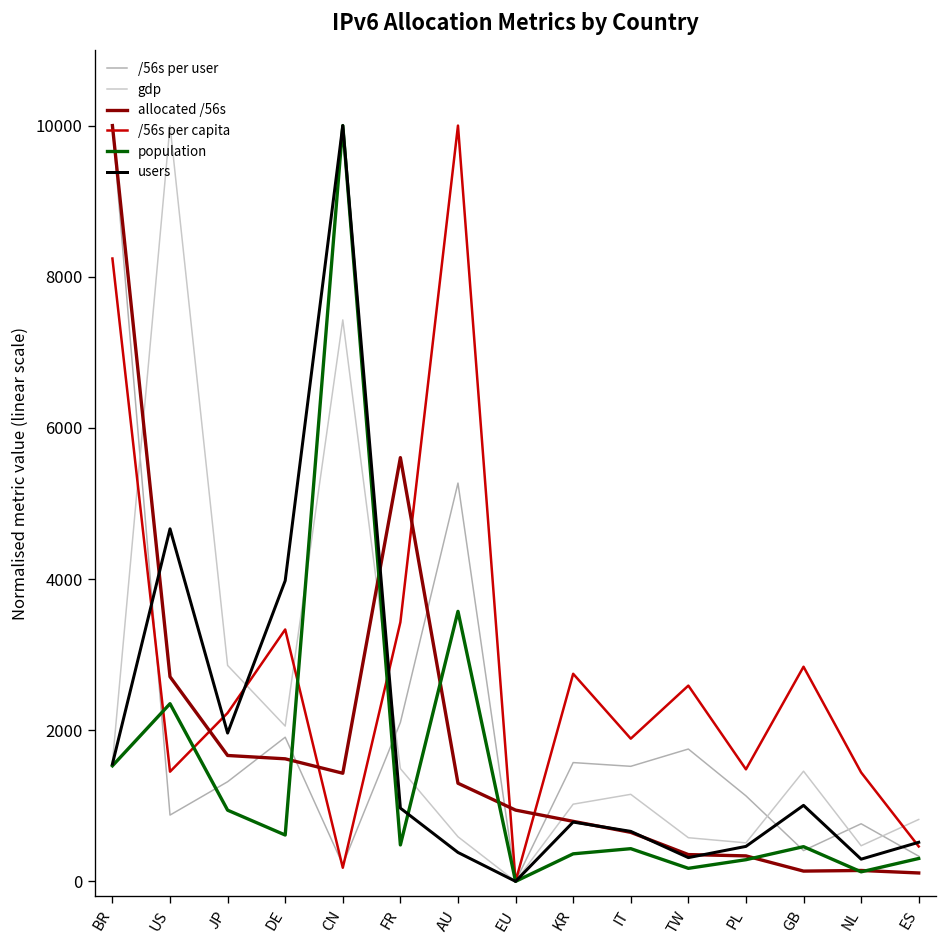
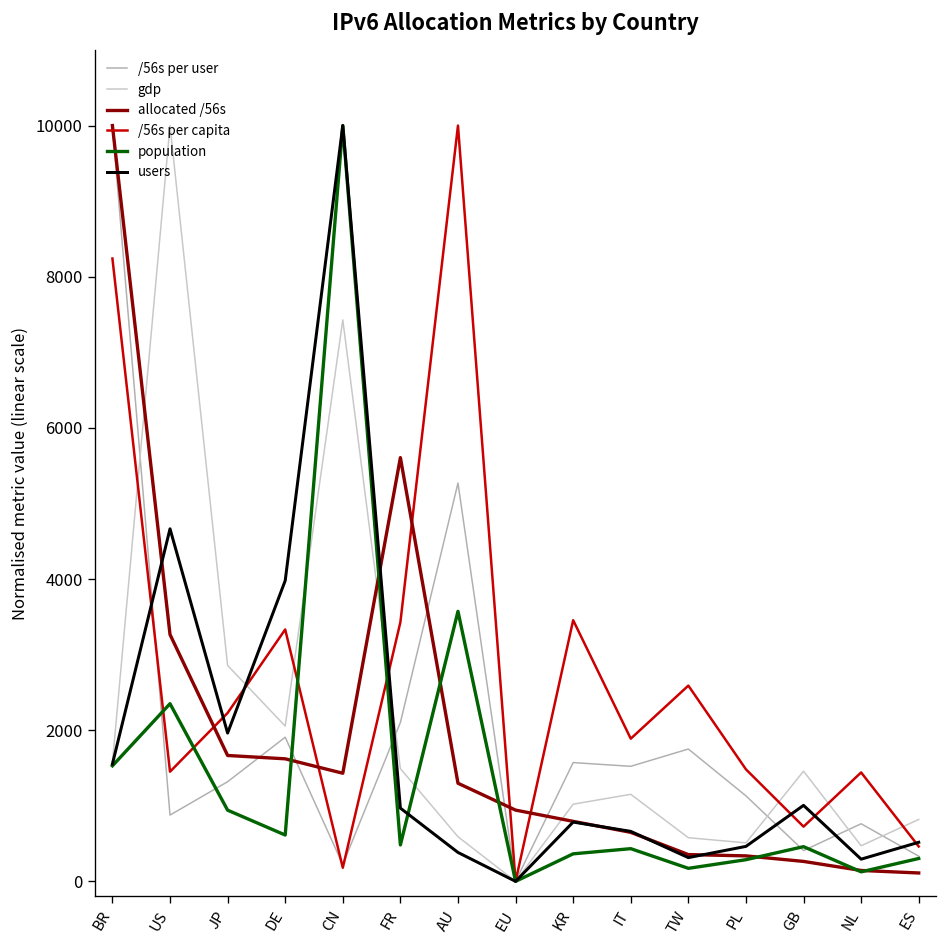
  {
    "allocated /56s": {
-     "US": 2700,
+     "US": 3300,
      "JP": 1700,
      "DE": 1600,
      "CN": 1400,
      "FR": 5600,
      "AU": 1300,
      "EU": 900,
      "PL": 300,
-     "GB": 100,
+     "GB": 300,
      "ES": 100
    },
    "/56s per capita": {
      "BR": 8200,
      "US": 1500,
      "JP": 2200,
      "DE": 3300,
      "CN": 200,
      "FR": 3400,
      "AU": 10000,
-     "KR": 2700,
+     "KR": 3500,
      "IT": 1900,
      "TW": 2600,
      "PL": 1500,
-     "GB": 2800,
+     "GB": 700,
      "NL": 1400,
      "ES": 500
    },
    "population": {
      "US": 2400,
      "JP": 900,
      "DE": 600,
      "FR": 500,
      "AU": 3600,
      "KR": 400,
      "IT": 400,
      "TW": 200,
      "PL": 300,
      "GB": 500
    },
    "users": {
      "US": 4700,
      "JP": 2000,
      "DE": 4000,
      "FR": 1000,
      "AU": 400,
      "PL": 500,
      "GB": 1000,
      "NL": 300,
      "ES": 500
    }
  }
